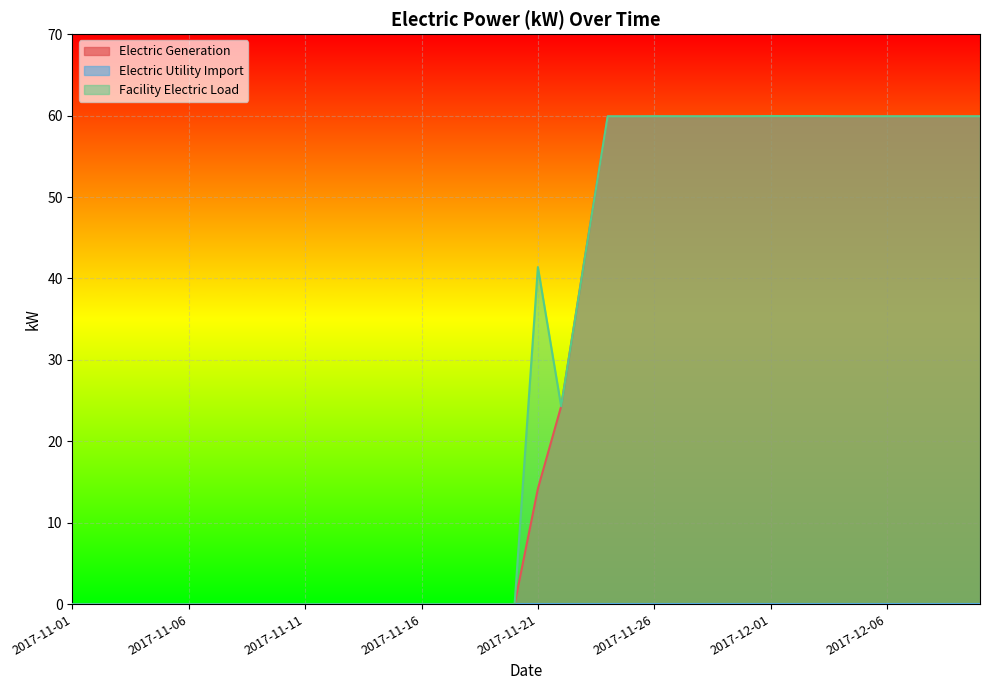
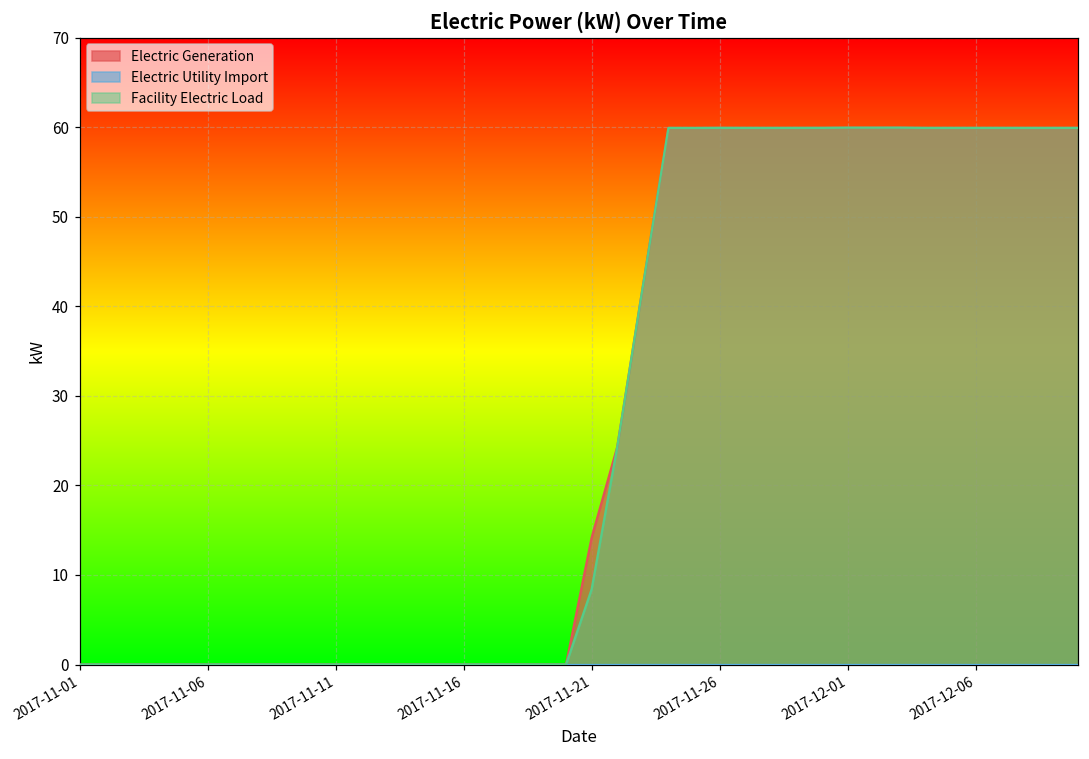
  {
    "Electric Generation": {
      "2017-11-21": 14
    },
    "Electric Utility Import": {
      "2017-11-21": 0,
      "2017-11-26": 0,
      "2017-12-01": 0,
      "2017-12-06": 0
    },
    "Facility Electric Load": {
-     "2017-11-21": 41
+     "2017-11-21": 8
    }
  }
